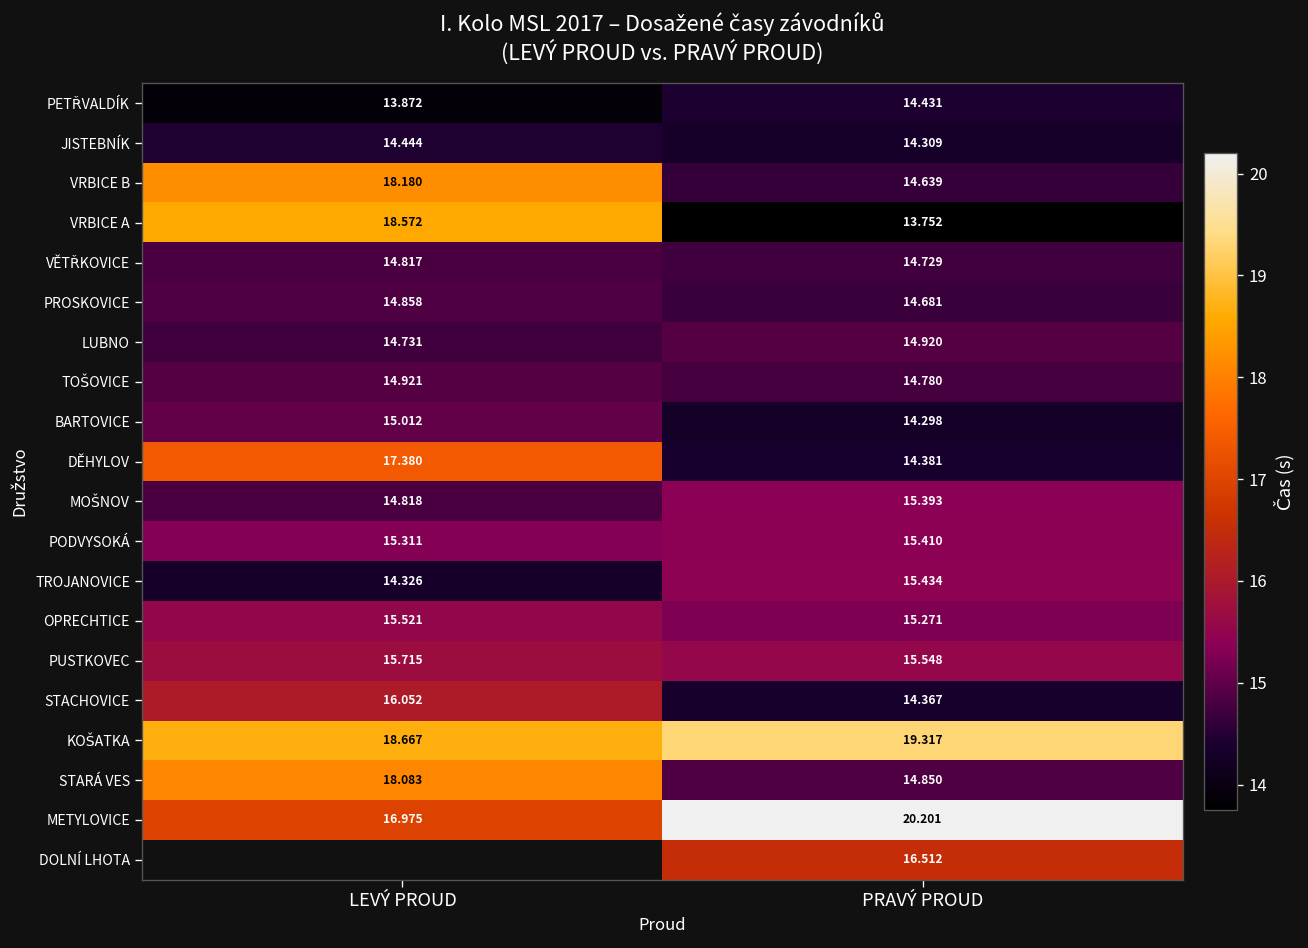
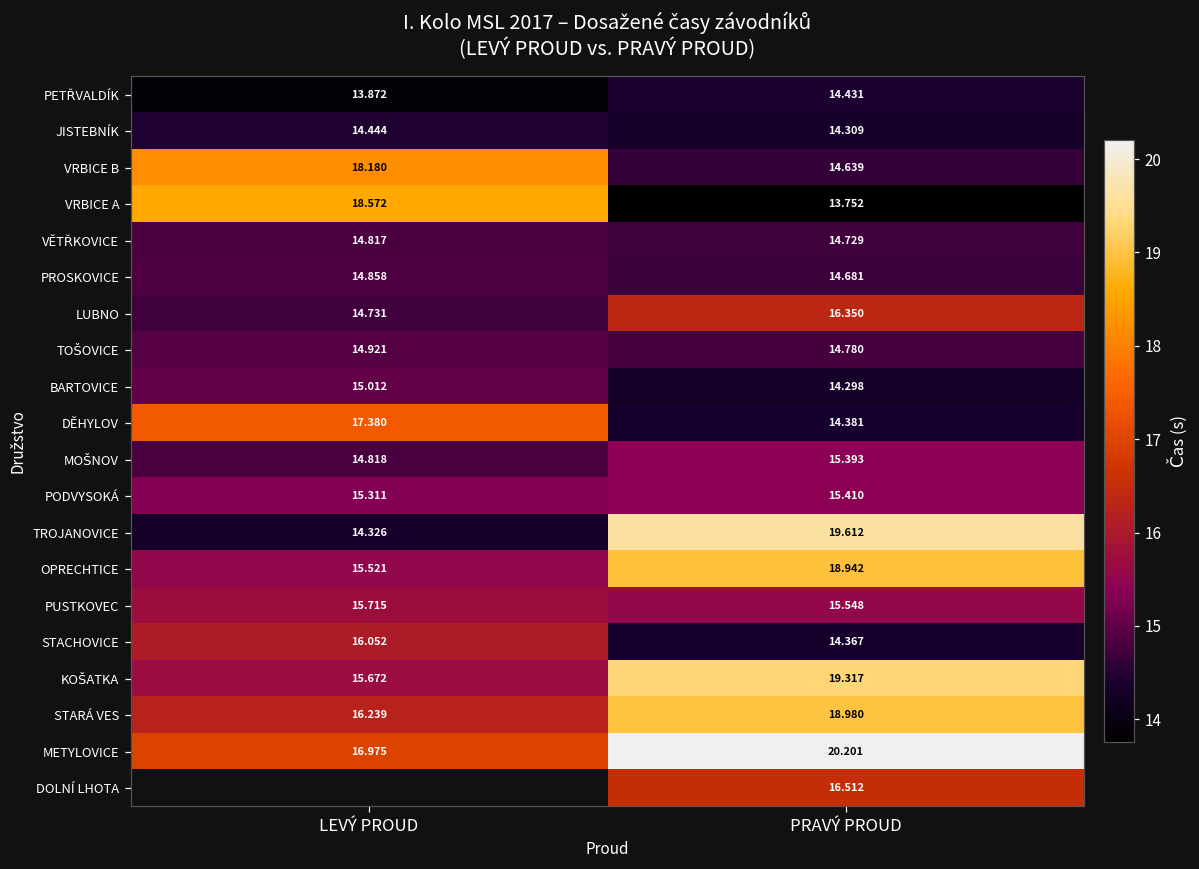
  {
    "PETŘVALDÍK": {
      "LEVÝ PROUD": 13.872,
      "PRAVÝ PROUD": 14.431
    },
    "JISTEBNÍK": {
      "LEVÝ PROUD": 14.444,
      "PRAVÝ PROUD": 14.309
    },
    "VRBICE B": {
      "LEVÝ PROUD": 18.180,
      "PRAVÝ PROUD": 14.639
    },
    "VRBICE A": {
      "LEVÝ PROUD": 18.572,
      "PRAVÝ PROUD": 13.752
    },
    "VĚTŘKOVICE": {
      "LEVÝ PROUD": 14.817,
      "PRAVÝ PROUD": 14.729
    },
    "PROSKOVICE": {
      "LEVÝ PROUD": 14.858,
      "PRAVÝ PROUD": 14.681
    },
    "LUBNO": {
      "LEVÝ PROUD": 14.731,
-     "PRAVÝ PROUD": 14.920
+     "PRAVÝ PROUD": 16.350
    },
    "TOŠOVICE": {
      "LEVÝ PROUD": 14.921,
      "PRAVÝ PROUD": 14.780
    },
    "BARTOVICE": {
      "LEVÝ PROUD": 15.012,
      "PRAVÝ PROUD": 14.298
    },
    "DĚHYLOV": {
      "LEVÝ PROUD": 17.380,
      "PRAVÝ PROUD": 14.381
    },
    "MOŠNOV": {
      "LEVÝ PROUD": 14.818,
      "PRAVÝ PROUD": 15.393
    },
    "PODVYSOKÁ": {
      "LEVÝ PROUD": 15.311,
      "PRAVÝ PROUD": 15.410
    },
    "TROJANOVICE": {
      "LEVÝ PROUD": 14.326,
-     "PRAVÝ PROUD": 15.434
+     "PRAVÝ PROUD": 19.612
    },
    "OPRECHTICE": {
      "LEVÝ PROUD": 15.521,
-     "PRAVÝ PROUD": 15.271
+     "PRAVÝ PROUD": 18.942
    },
    "PUSTKOVEC": {
      "LEVÝ PROUD": 15.715,
      "PRAVÝ PROUD": 15.548
    },
    "STACHOVICE": {
      "LEVÝ PROUD": 16.052,
      "PRAVÝ PROUD": 14.367
    },
    "KOŠATKA": {
-     "LEVÝ PROUD": 18.667,
+     "LEVÝ PROUD": 15.672,
      "PRAVÝ PROUD": 19.317
    },
    "STARÁ VES": {
-     "LEVÝ PROUD": 18.083,
-     "PRAVÝ PROUD": 14.850
+     "LEVÝ PROUD": 16.239,
+     "PRAVÝ PROUD": 18.980
    },
    "METYLOVICE": {
      "LEVÝ PROUD": 16.975,
      "PRAVÝ PROUD": 20.201
    },
    "DOLNÍ LHOTA": {
      "PRAVÝ PROUD": 16.512
    }
  }
